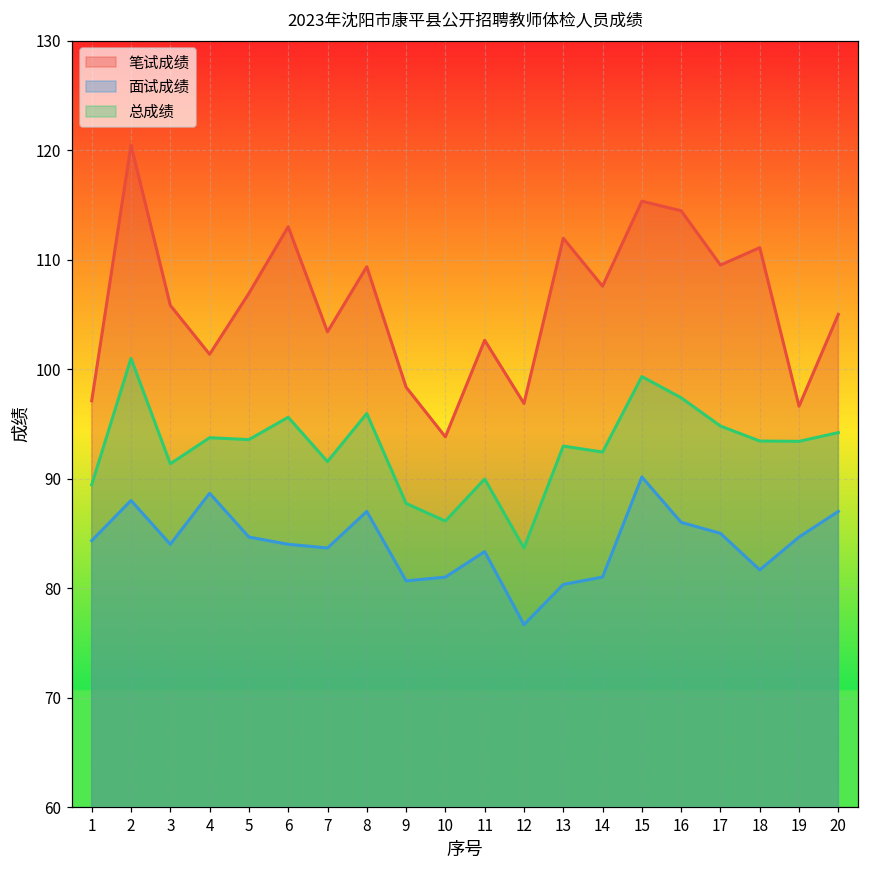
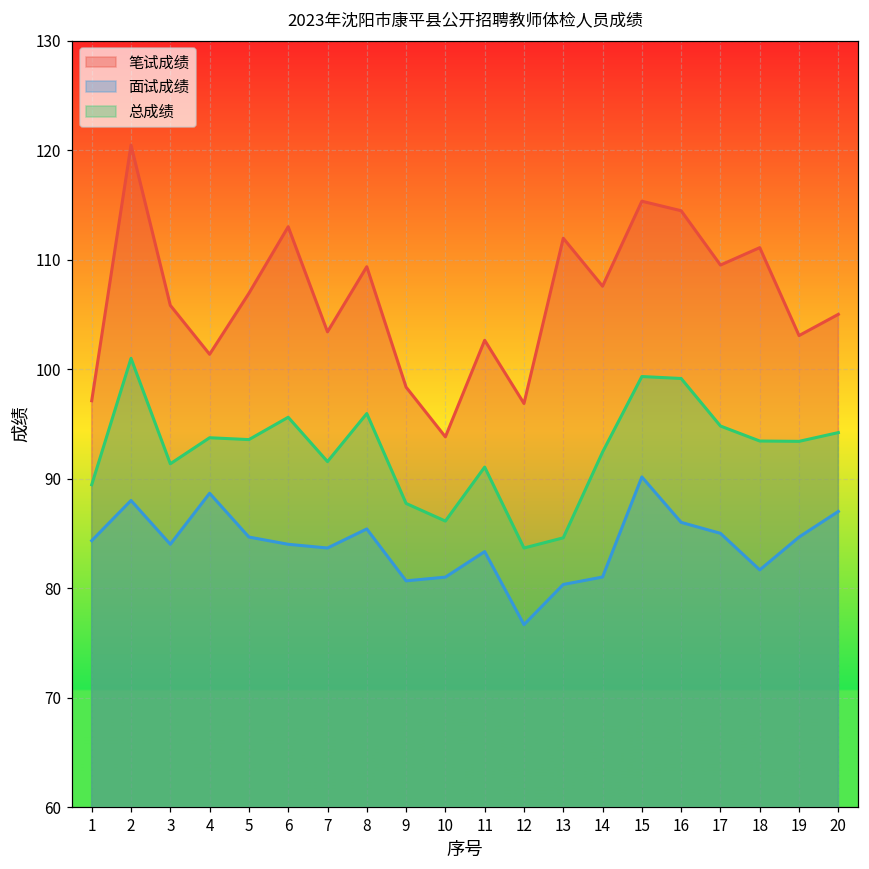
  {
    "笔试成绩": {
      "1": 97,
      "2": 120,
      "3": 106,
      "4": 101,
      "5": 107,
      "6": 113,
      "7": 103,
      "8": 109,
      "9": 98,
      "10": 94,
      "11": 103,
      "12": 97,
      "13": 112,
      "14": 108,
      "15": 115,
      "16": 114,
      "17": 110,
      "18": 111,
-     "19": 97,
+     "19": 103,
      "20": 105
    },
    "面试成绩": {
      "1": 84,
      "2": 88,
      "3": 84,
      "4": 89,
      "5": 85,
      "6": 84,
      "7": 84,
-     "8": 87,
+     "8": 85,
      "9": 81,
      "10": 81,
      "11": 83,
      "12": 77,
      "13": 80,
      "14": 81,
      "15": 90,
      "16": 86,
      "17": 85,
      "18": 82,
      "19": 85,
      "20": 87
    },
    "总成绩": {
      "1": 89,
      "2": 101,
      "3": 91,
      "4": 94,
      "5": 94,
      "6": 96,
      "7": 92,
      "8": 96,
      "9": 88,
      "10": 86,
-     "11": 90,
+     "11": 91,
      "12": 84,
-     "13": 93,
+     "13": 85,
      "14": 92,
      "15": 99,
-     "16": 97,
+     "16": 99,
      "17": 95,
      "18": 93,
      "19": 93,
      "20": 94
    }
  }
